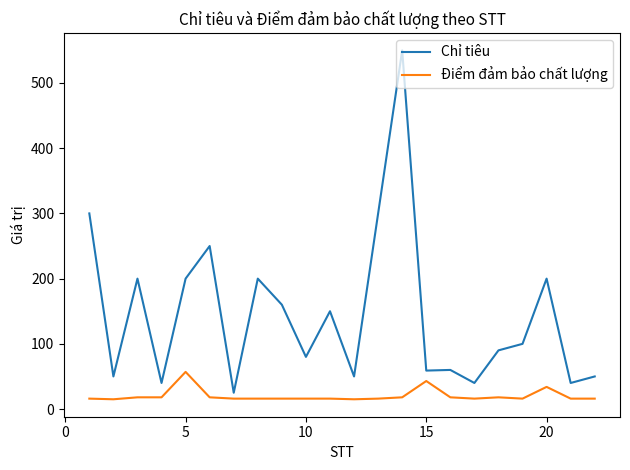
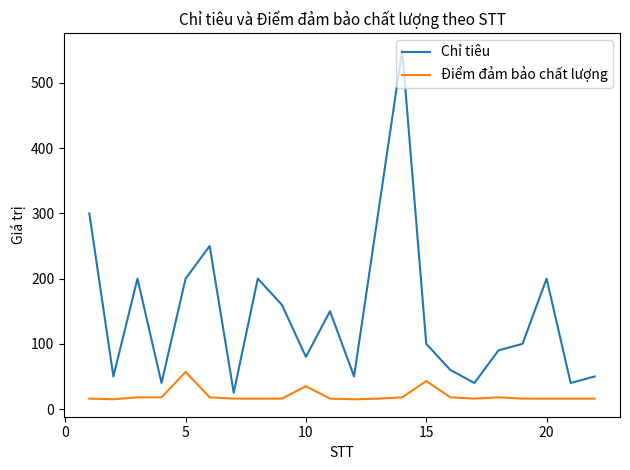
  {
    "Chỉ tiêu": {
      "5": 200,
      "10": 80,
-     "15": 60,
+     "15": 100,
      "20": 200
    },
    "Điểm đảm bảo chất lượng": {
      "5": 60,
-     "10": 20,
+     "10": 40,
      "15": 40,
-     "20": 30
+     "20": 20
    }
  }
